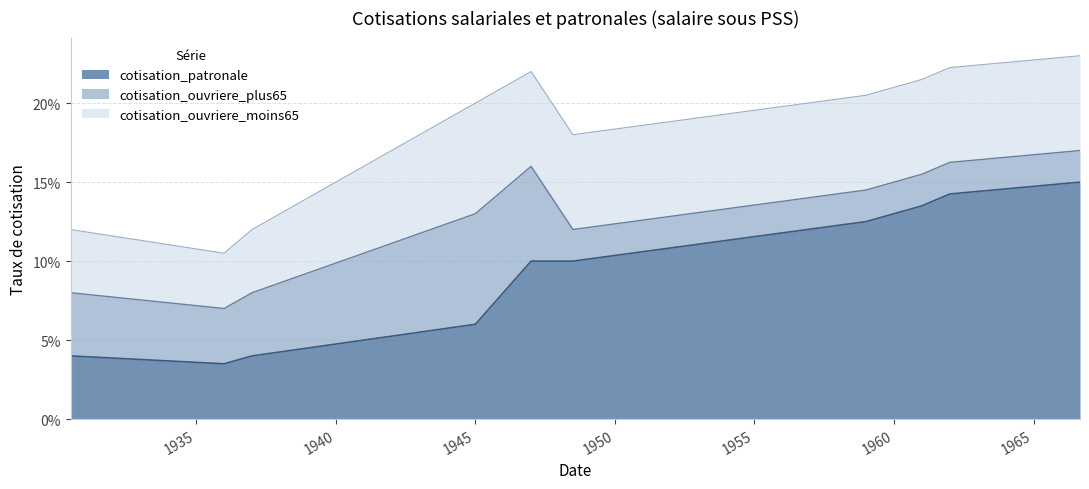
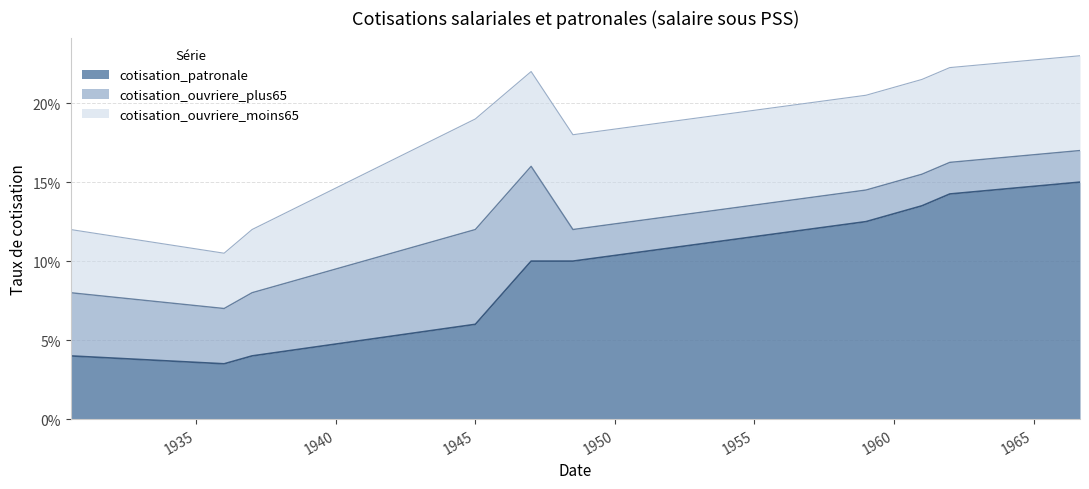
  {
    "cotisation_patronale": {
      "1945": "6.0%"
    },
    "cotisation_ouvriere_plus65": {
-     "1945": "7.0%"
+     "1945": "6.0%"
    },
    "cotisation_ouvriere_moins65": {
      "1945": "7.0%"
    }
  }
